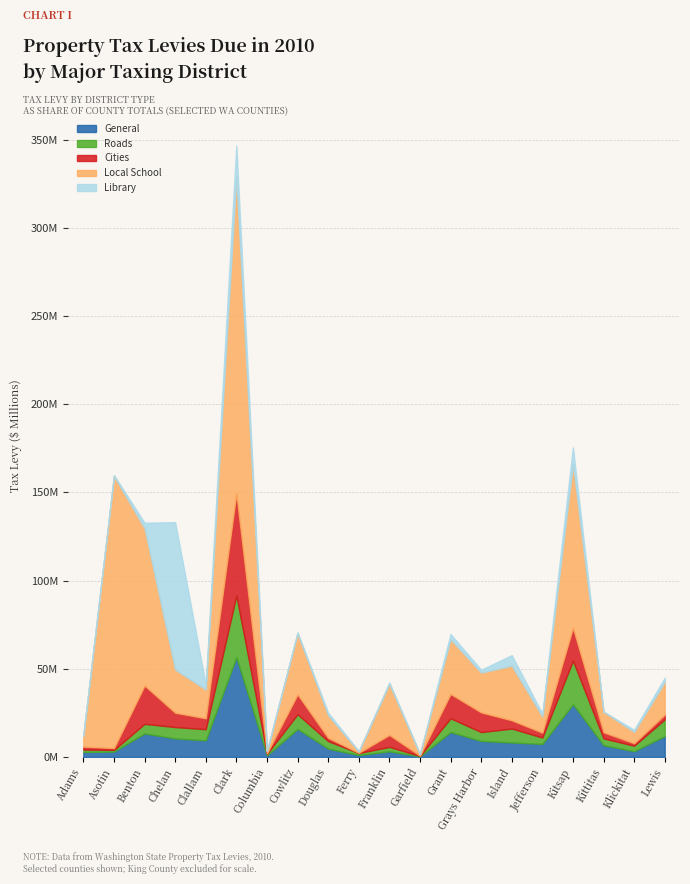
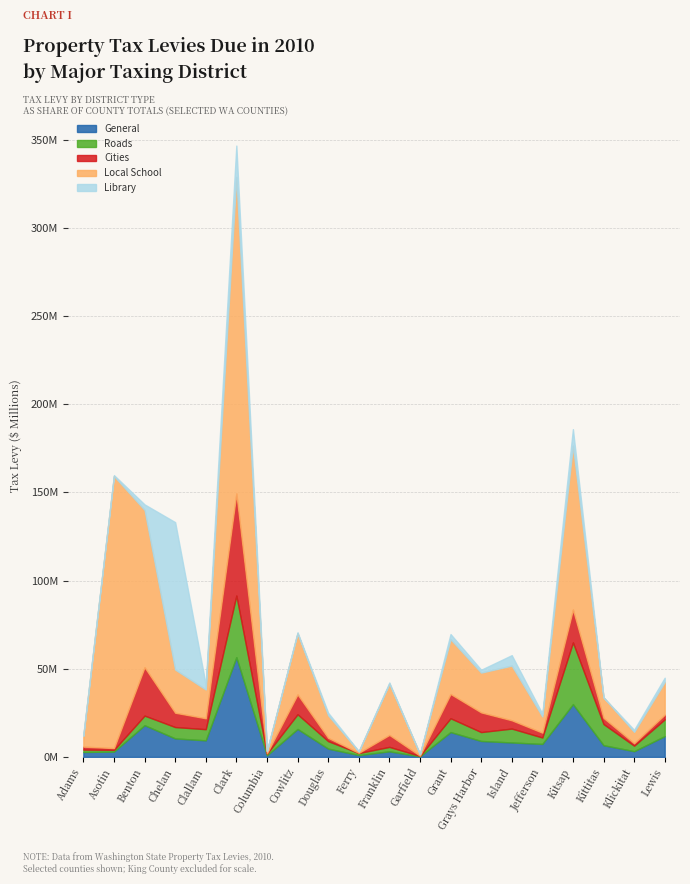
  {
    "General": {
-     "Benton": 13000000,
+     "Benton": 18000000,
      "Chelan": 10000000,
      "Clallam": 9000000,
      "Clark": 57000000,
      "Cowlitz": 16000000,
      "Douglas": 5000000,
      "Franklin": 3000000,
      "Grant": 14000000,
      "Grays Harbor": 9000000,
      "Island": 8000000,
      "Jefferson": 7000000,
      "Kitsap": 30000000,
      "Kittitas": 7000000,
      "Klickitat": 3000000,
      "Lewis": 12000000
    },
    "Roads": {
      "Benton": 5000000,
      "Chelan": 6000000,
      "Clallam": 6000000,
      "Clark": 35000000,
      "Cowlitz": 8000000,
      "Douglas": 4000000,
      "Franklin": 3000000,
      "Grant": 8000000,
      "Grays Harbor": 5000000,
      "Island": 8000000,
      "Jefferson": 4000000,
-     "Kitsap": 25000000,
-     "Kittitas": 4000000,
+     "Kitsap": 35000000,
+     "Kittitas": 12000000,
      "Lewis": 10000000
    },
    "Cities": {
      "Adams": 2000000,
-     "Benton": 22000000,
+     "Benton": 27000000,
      "Chelan": 8000000,
      "Clallam": 6000000,
      "Clark": 58000000,
      "Cowlitz": 11000000,
      "Douglas": 2000000,
      "Franklin": 7000000,
      "Grant": 14000000,
      "Grays Harbor": 11000000,
      "Island": 5000000,
      "Jefferson": 3000000,
      "Kitsap": 19000000,
      "Kittitas": 3000000,
      "Lewis": 3000000
    },
    "Local School": {
      "Benton": 89000000,
      "Chelan": 24000000,
      "Clallam": 16000000,
      "Clark": 180000000,
      "Grant": 31000000,
      "Grays Harbor": 23000000,
      "Island": 31000000,
      "Jefferson": 9000000,
      "Kitsap": 93000000,
      "Lewis": 19000000
    },
    "Library": {
      "Benton": 3000000,
      "Chelan": 84000000,
      "Clallam": 3000000,
      "Clark": 18000000,
      "Grant": 3000000,
      "Grays Harbor": 2000000,
      "Island": 6000000,
      "Jefferson": 2000000,
      "Kitsap": 9000000,
      "Lewis": 2000000
    }
  }
